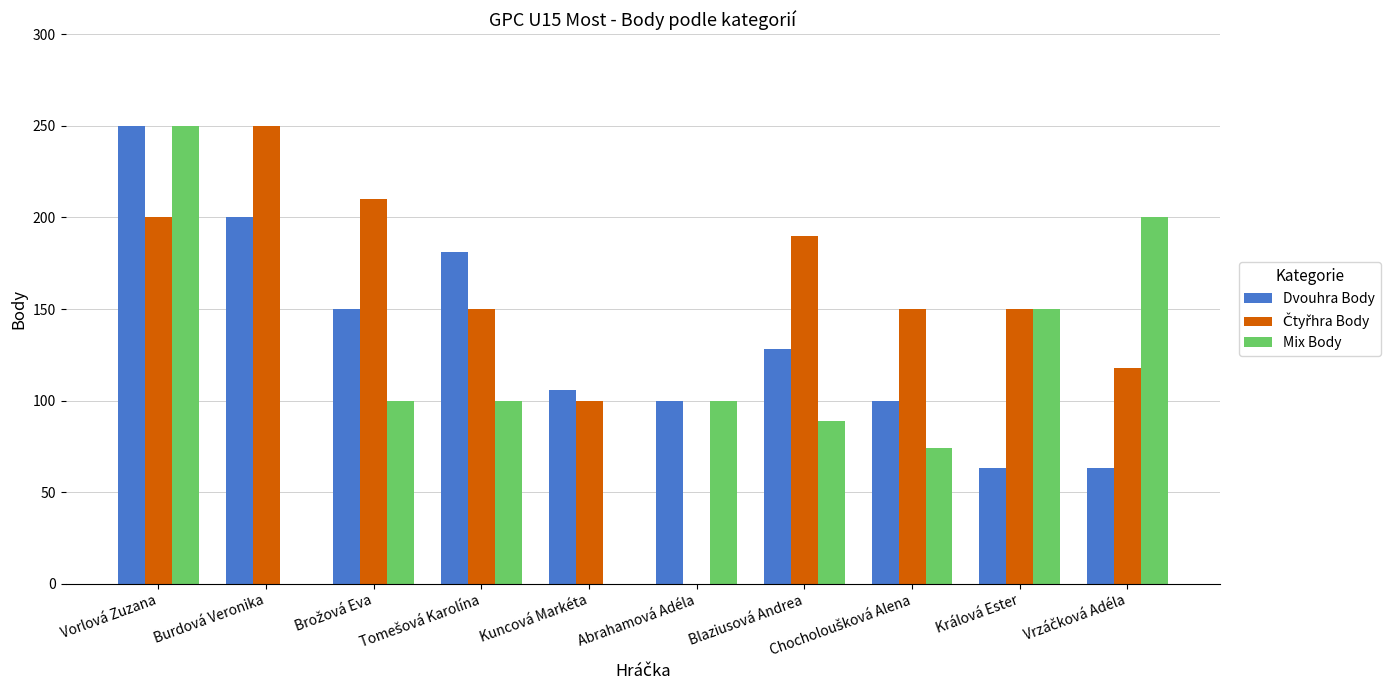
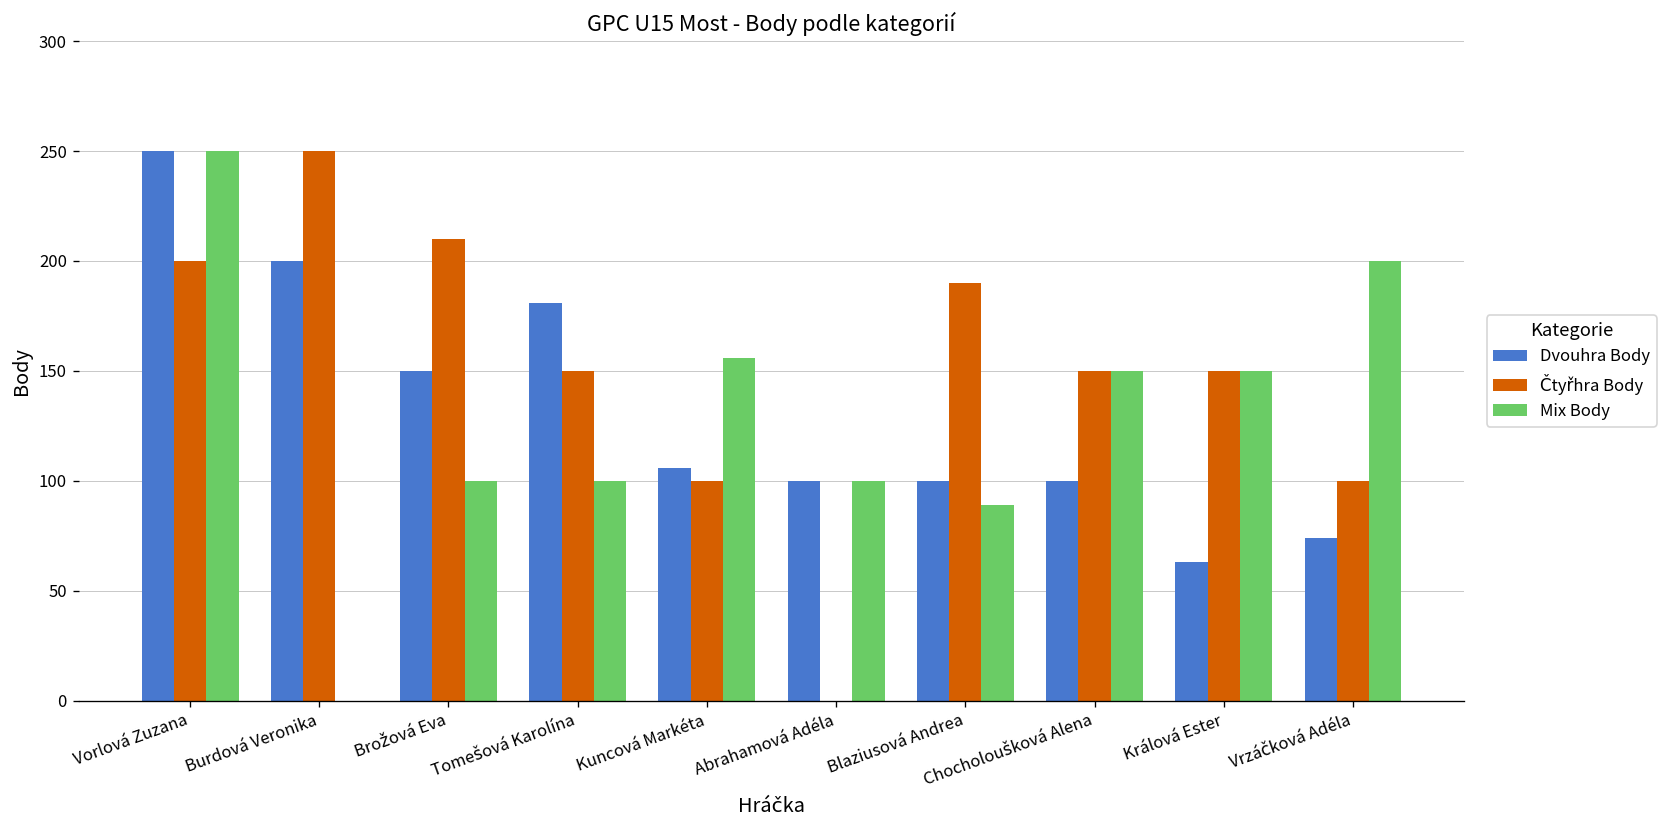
  {
    "Dvouhra Body": {
      "Vorlová Zuzana": 250,
      "Burdová Veronika": 200,
      "Brožová Eva": 150,
      "Tomešová Karolína": 181,
      "Kuncová Markéta": 106,
      "Abrahamová Adéla": 100,
-     "Blaziusová Andrea": 128,
+     "Blaziusová Andrea": 100,
      "Chocholoušková Alena": 100,
      "Králová Ester": 63,
-     "Vrzáčková Adéla": 63
+     "Vrzáčková Adéla": 74
    },
    "Čtyřhra Body": {
      "Vorlová Zuzana": 200,
      "Burdová Veronika": 250,
      "Brožová Eva": 210,
      "Tomešová Karolína": 150,
      "Kuncová Markéta": 100,
      "Abrahamová Adéla": 0,
      "Blaziusová Andrea": 190,
      "Chocholoušková Alena": 150,
      "Králová Ester": 150,
-     "Vrzáčková Adéla": 118
+     "Vrzáčková Adéla": 100
    },
    "Mix Body": {
      "Vorlová Zuzana": 250,
      "Burdová Veronika": 0,
      "Brožová Eva": 100,
      "Tomešová Karolína": 100,
-     "Kuncová Markéta": 0,
+     "Kuncová Markéta": 156,
      "Abrahamová Adéla": 100,
      "Blaziusová Andrea": 89,
-     "Chocholoušková Alena": 74,
+     "Chocholoušková Alena": 150,
      "Králová Ester": 150,
      "Vrzáčková Adéla": 200
    }
  }
